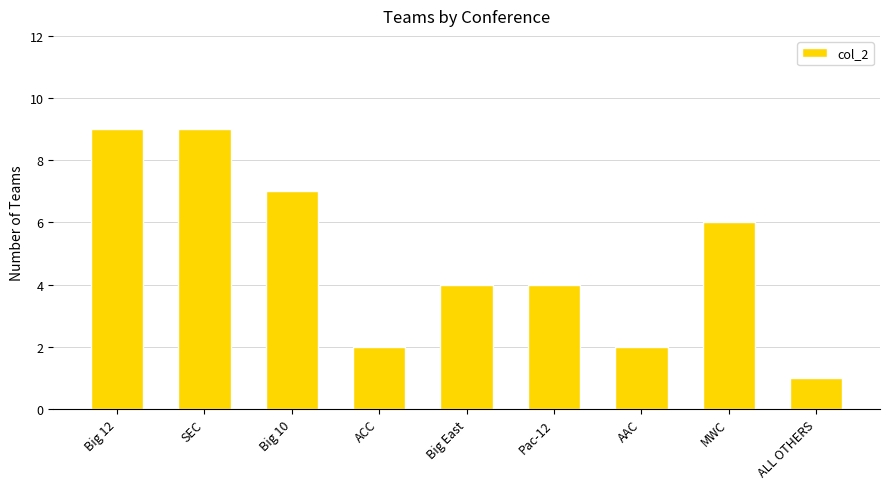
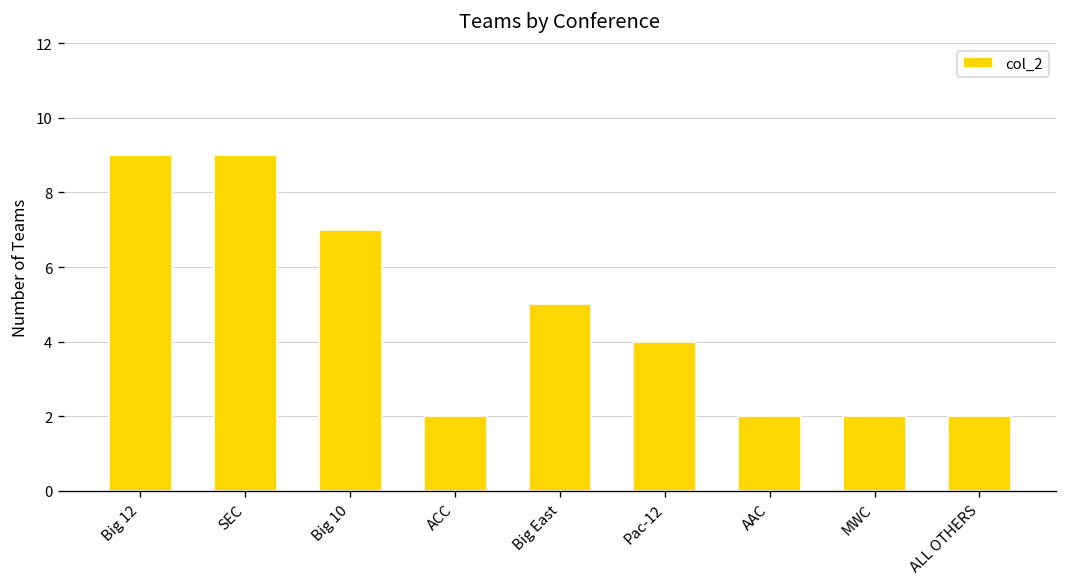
  {
    "Big 12": 9,
    "SEC": 9,
    "Big 10": 7,
    "ACC": 2,
-   "Big East": 4,
+   "Big East": 5,
    "Pac-12": 4,
    "AAC": 2,
-   "MWC": 6,
-   "ALL OTHERS": 1
+   "MWC": 2,
+   "ALL OTHERS": 2
  }
